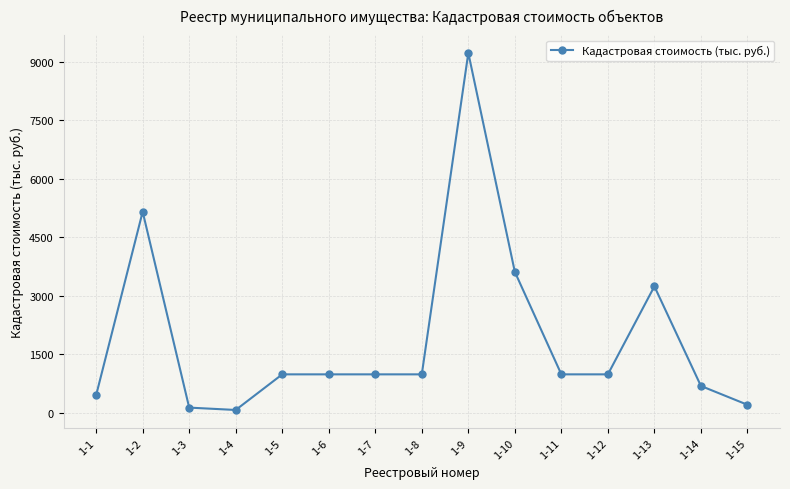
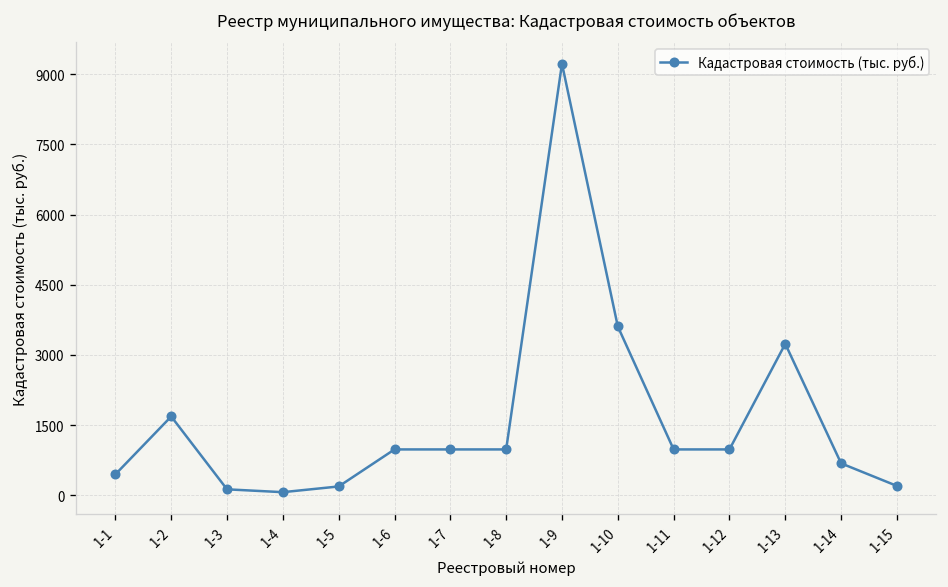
  {
    "1-1": 400,
-   "1-2": 5200,
+   "1-2": 1700,
    "1-3": 100,
    "1-4": 100,
-   "1-5": 1000,
+   "1-5": 200,
    "1-6": 1000,
    "1-7": 1000,
    "1-8": 1000,
    "1-9": 9200,
    "1-10": 3600,
    "1-11": 1000,
    "1-12": 1000,
    "1-13": 3200,
    "1-14": 700,
    "1-15": 200
  }
